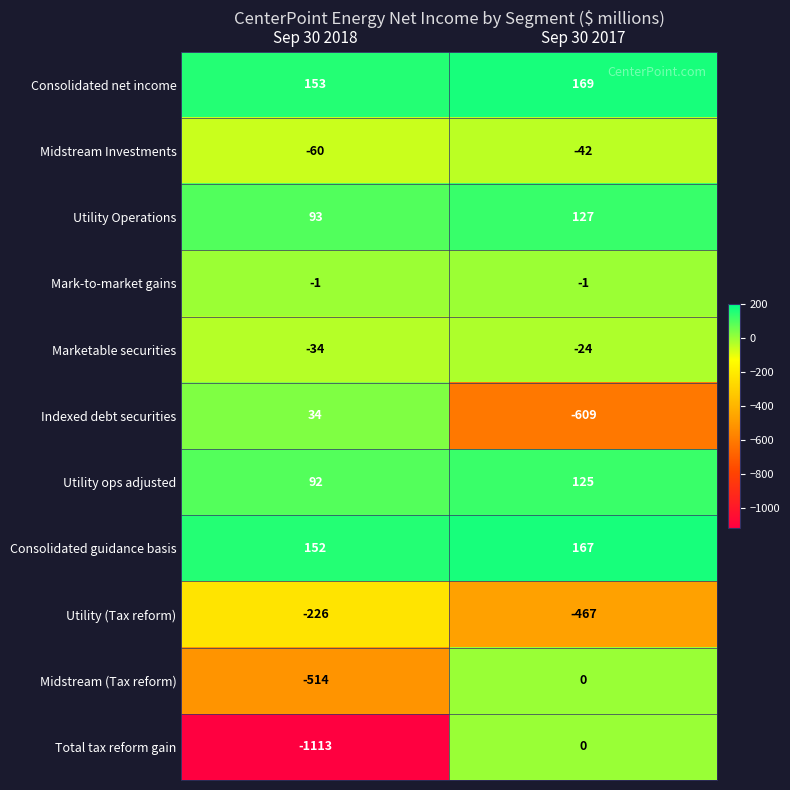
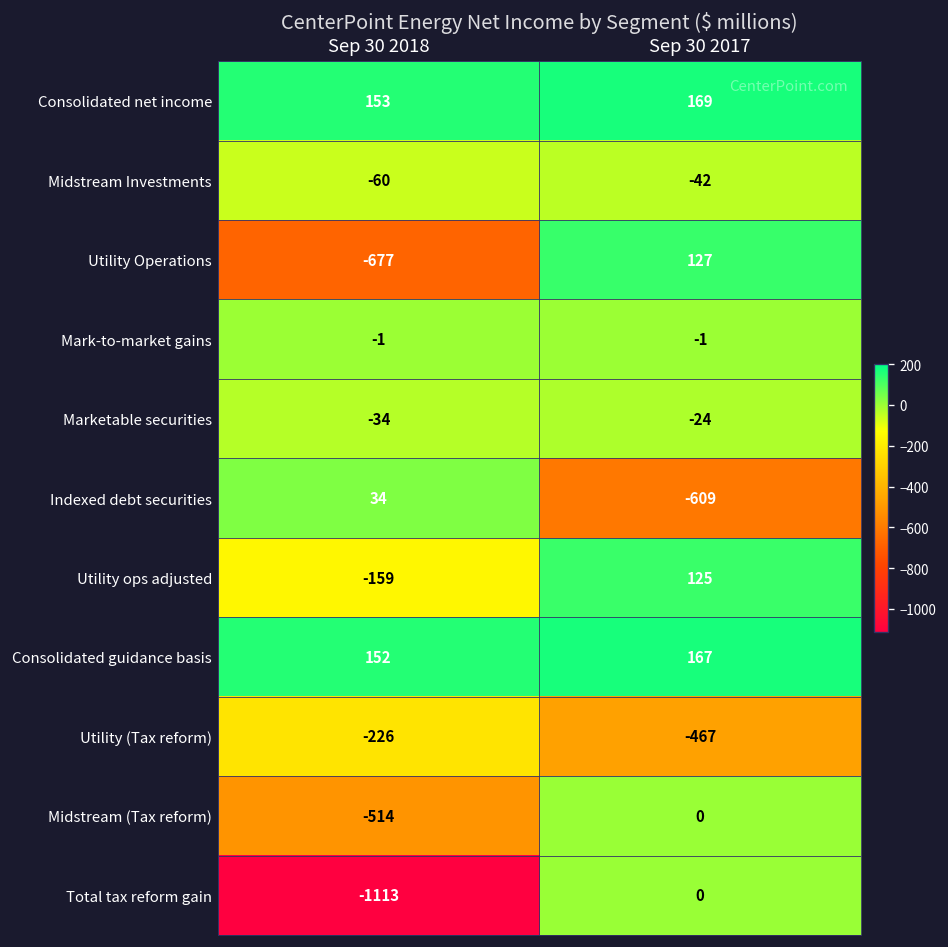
  {
    "Consolidated net income": {
      "Sep 30 2018": 153
    },
    "Midstream Investments": {
      "Sep 30 2018": -60,
      "Sep 30 2017": -42
    },
    "Utility Operations": {
-     "Sep 30 2018": 93,
+     "Sep 30 2018": -677,
      "Sep 30 2017": 127
    },
    "Mark-to-market gains": {
      "Sep 30 2018": -1,
      "Sep 30 2017": -1
    },
    "Marketable securities": {
      "Sep 30 2018": -34,
      "Sep 30 2017": -24
    },
    "Indexed debt securities": {
      "Sep 30 2018": 34,
      "Sep 30 2017": -609
    },
    "Utility ops adjusted": {
-     "Sep 30 2018": 92,
+     "Sep 30 2018": -159,
      "Sep 30 2017": 125
    },
    "Consolidated guidance basis": {
      "Sep 30 2018": 152,
      "Sep 30 2017": 167
    },
    "Utility (Tax reform)": {
      "Sep 30 2018": -226,
      "Sep 30 2017": -467
    },
    "Midstream (Tax reform)": {
      "Sep 30 2018": -514,
      "Sep 30 2017": 0
    },
    "Total tax reform gain": {
      "Sep 30 2018": -1113,
      "Sep 30 2017": 0
    }
  }
